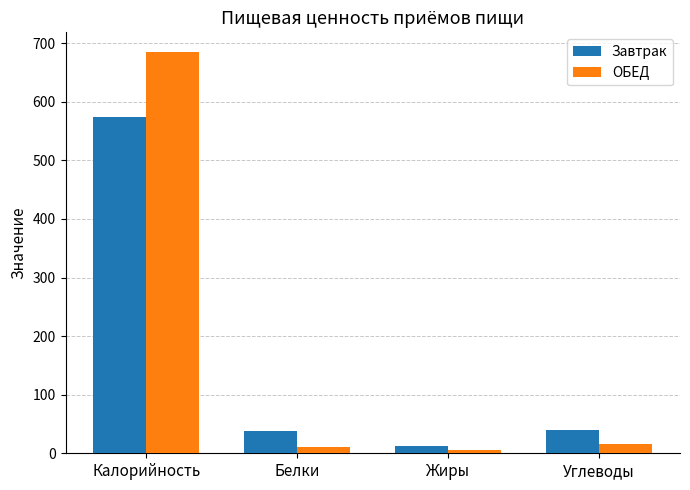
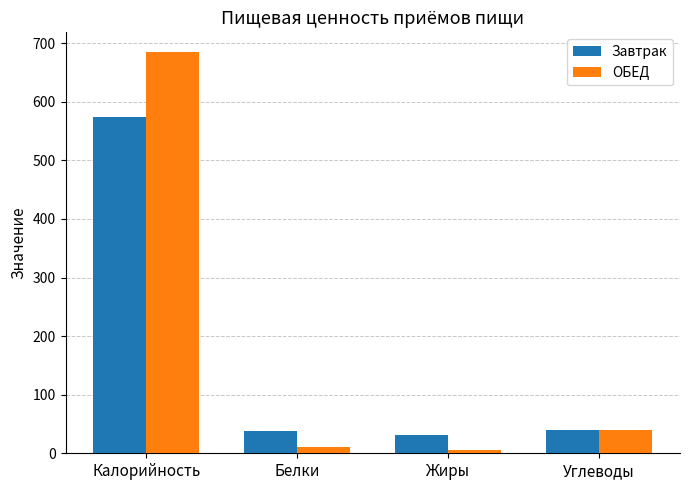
  {
    "Завтрак": {
      "Калорийность": 570,
      "Белки": 40,
-     "Жиры": 10,
+     "Жиры": 30,
      "Углеводы": 40
    },
    "ОБЕД": {
      "Калорийность": 680,
      "Белки": 10,
      "Жиры": 10,
-     "Углеводы": 20
+     "Углеводы": 40
    }
  }
